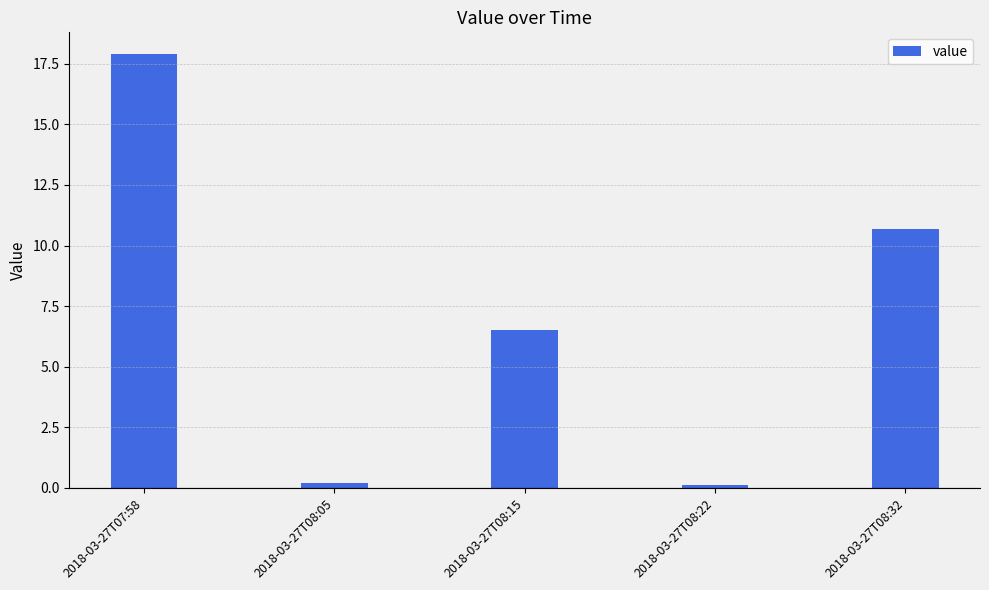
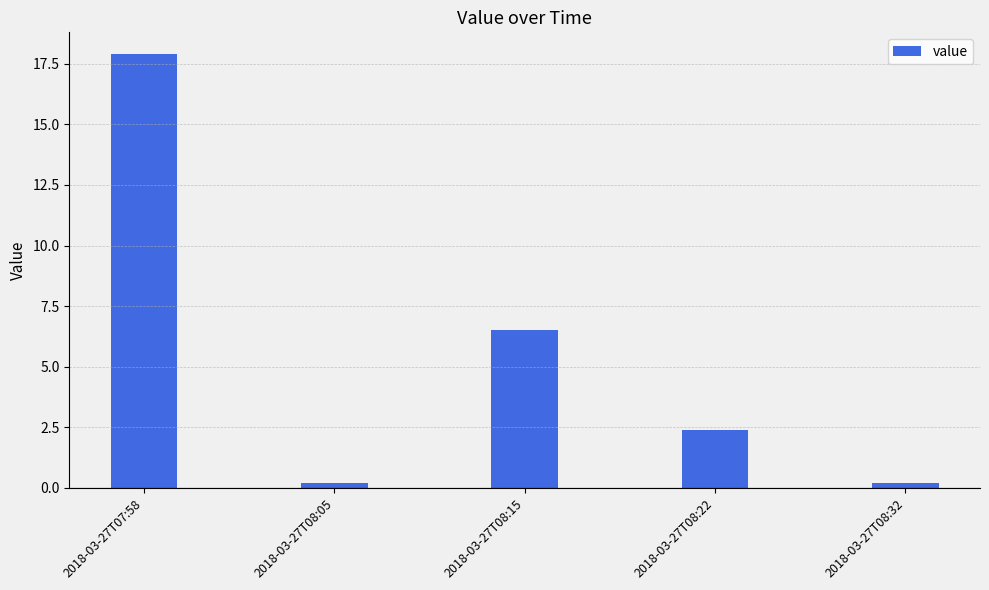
  {
    "2018-03-27T07:58": 17.9,
    "2018-03-27T08:05": 0.2,
    "2018-03-27T08:15": 6.5,
-   "2018-03-27T08:22": 0.1,
-   "2018-03-27T08:32": 10.7
+   "2018-03-27T08:22": 2.4,
+   "2018-03-27T08:32": 0.2
  }
